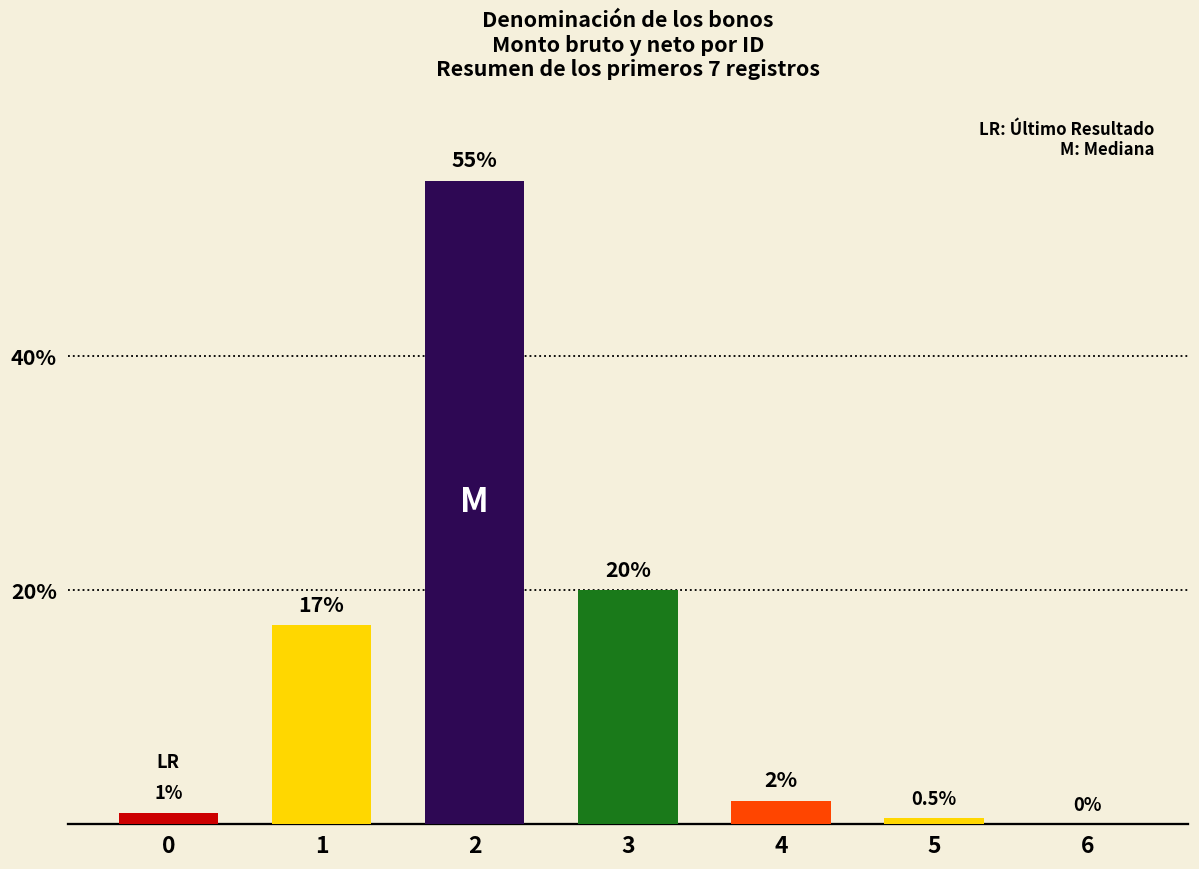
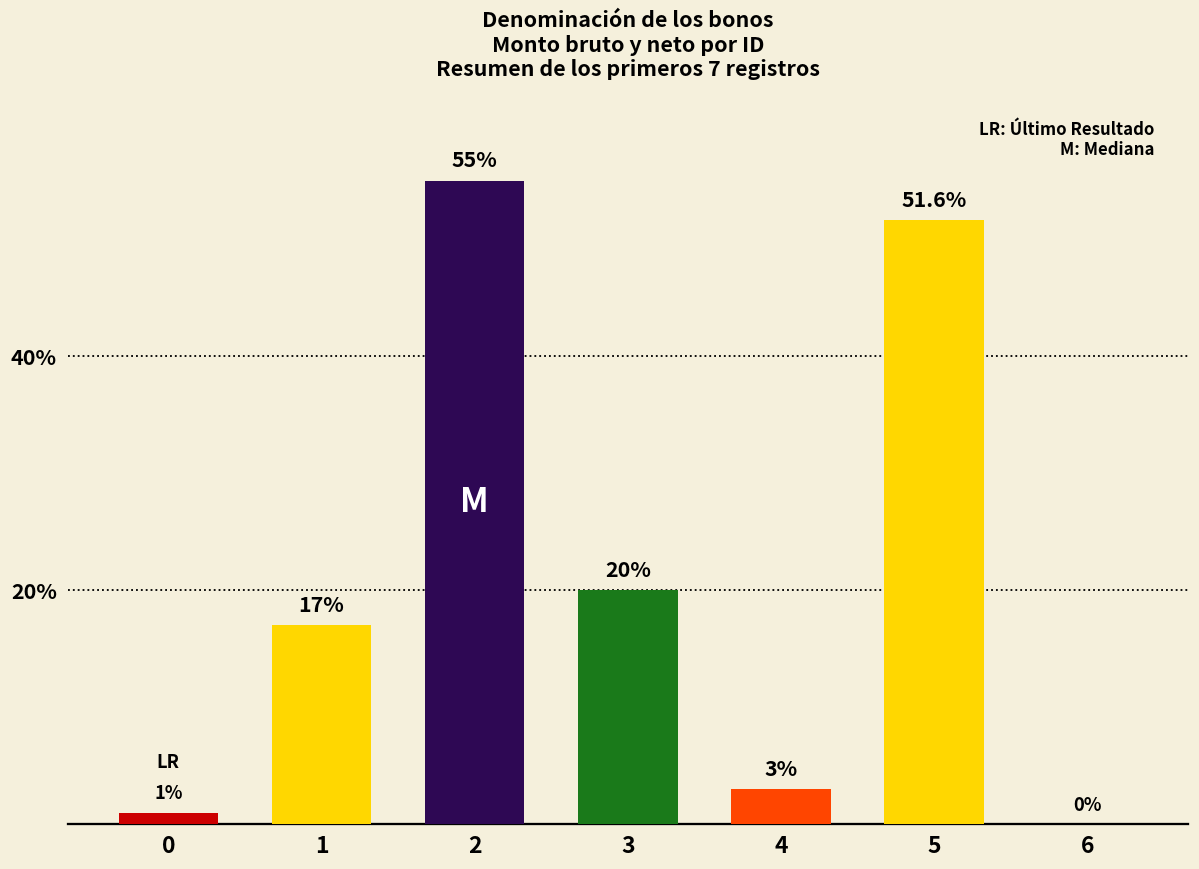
  {
    "0": "1%",
    "1": "17%",
    "2": "55%",
    "3": "20%",
-   "4": "2%",
-   "5": "0.5%",
+   "4": "3%",
+   "5": "51.6%",
    "6": "0%"
  }
